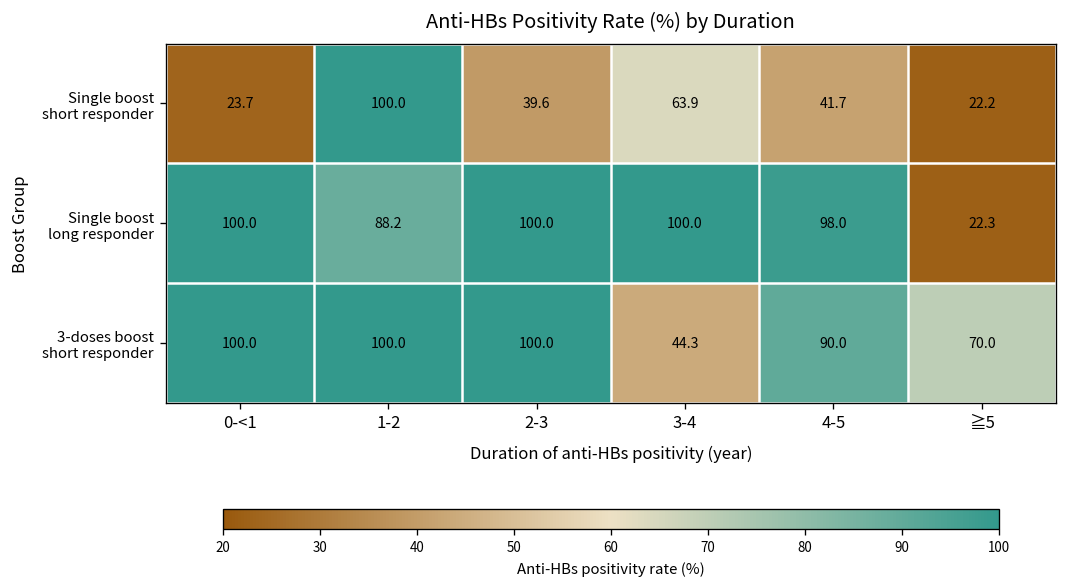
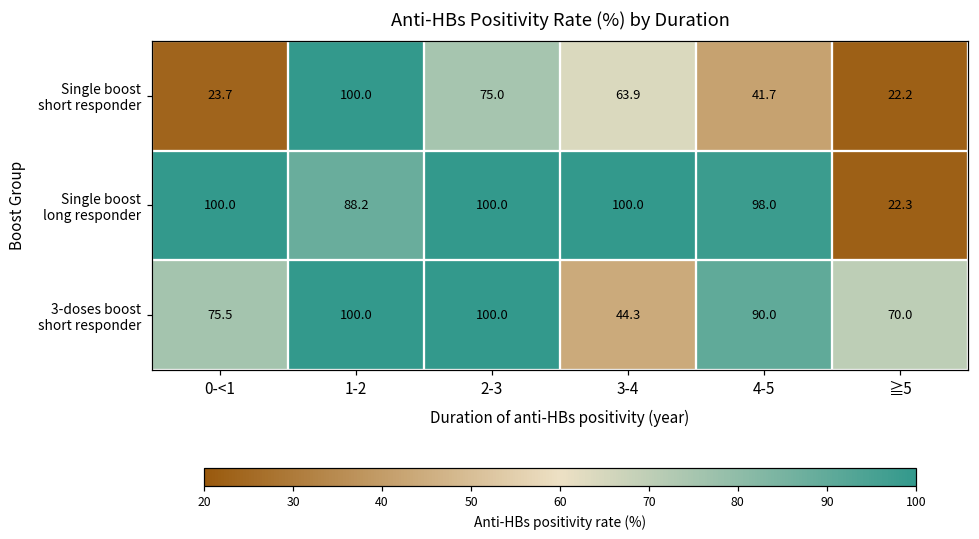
  {
    "Single boost short responder": {
      "0-<1": 23.7,
      "1-2": 100.0,
-     "2-3": 39.6,
+     "2-3": 75.0,
      "3-4": 63.9,
      "4-5": 41.7,
      "≧5": 22.2
    },
    "Single boost long responder": {
      "0-<1": 100.0,
      "1-2": 88.2,
      "2-3": 100.0,
      "3-4": 100.0,
      "4-5": 98.0,
      "≧5": 22.3
    },
    "3-doses boost short responder": {
-     "0-<1": 100.0,
+     "0-<1": 75.5,
      "1-2": 100.0,
      "2-3": 100.0,
      "3-4": 44.3,
      "4-5": 90.0,
      "≧5": 70.0
    }
  }
